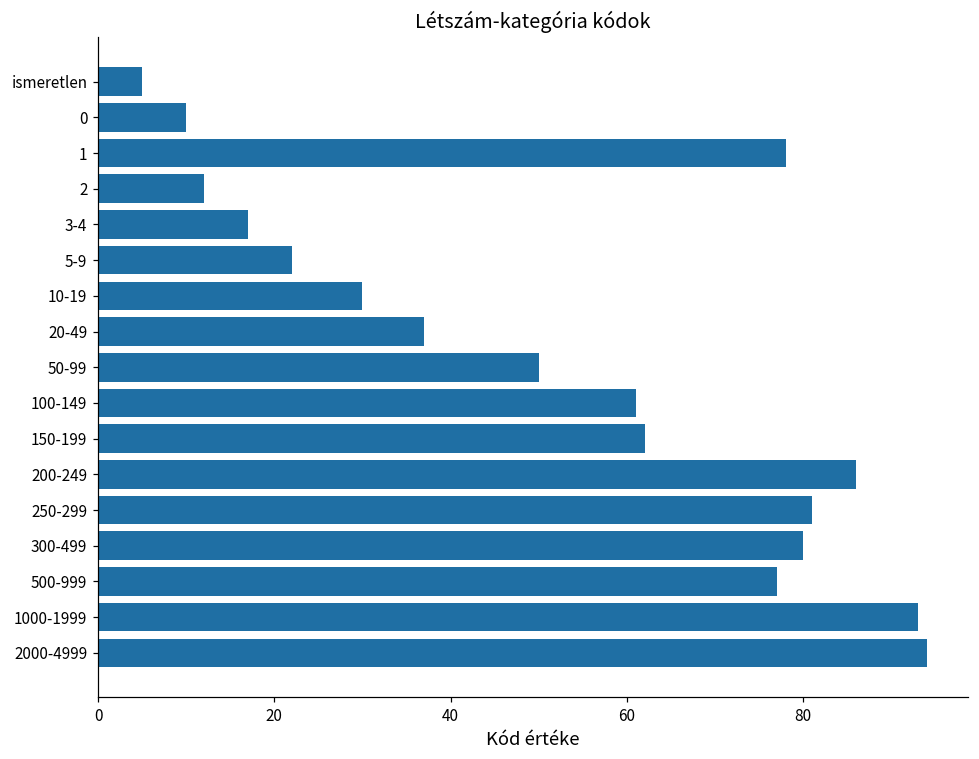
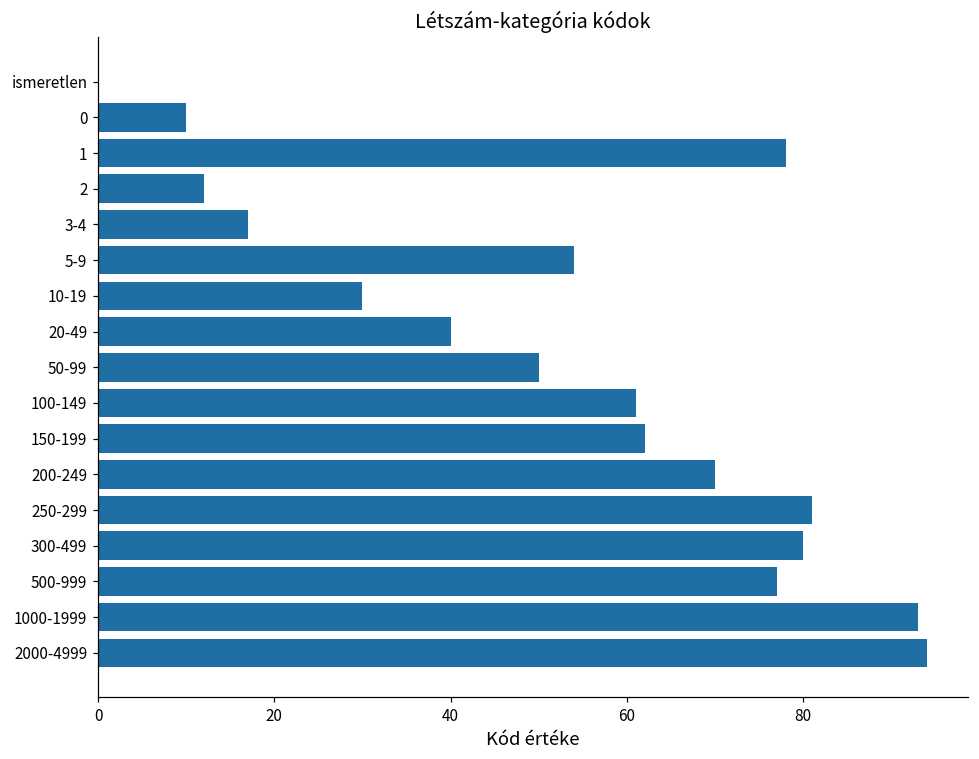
  {
-   "ismeretlen": 5,
+   "ismeretlen": 0,
    "0": 10,
    "1": 78,
    "2": 12,
    "3-4": 17,
-   "5-9": 22,
+   "5-9": 54,
    "10-19": 30,
-   "20-49": 37,
+   "20-49": 40,
    "50-99": 50,
    "100-149": 61,
    "150-199": 62,
-   "200-249": 86,
+   "200-249": 70,
    "250-299": 81,
    "300-499": 80,
    "500-999": 77,
    "1000-1999": 93,
    "2000-4999": 94
  }
